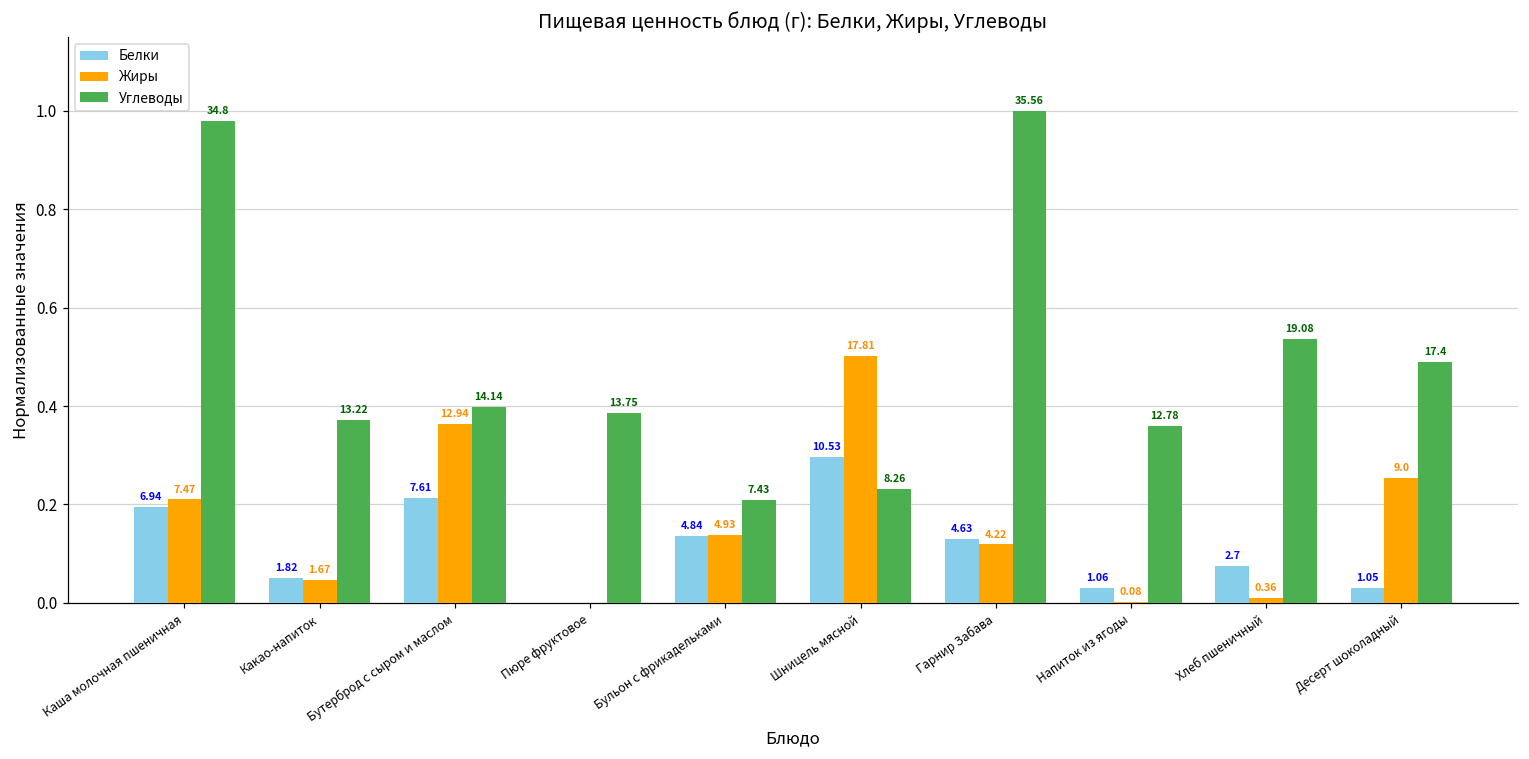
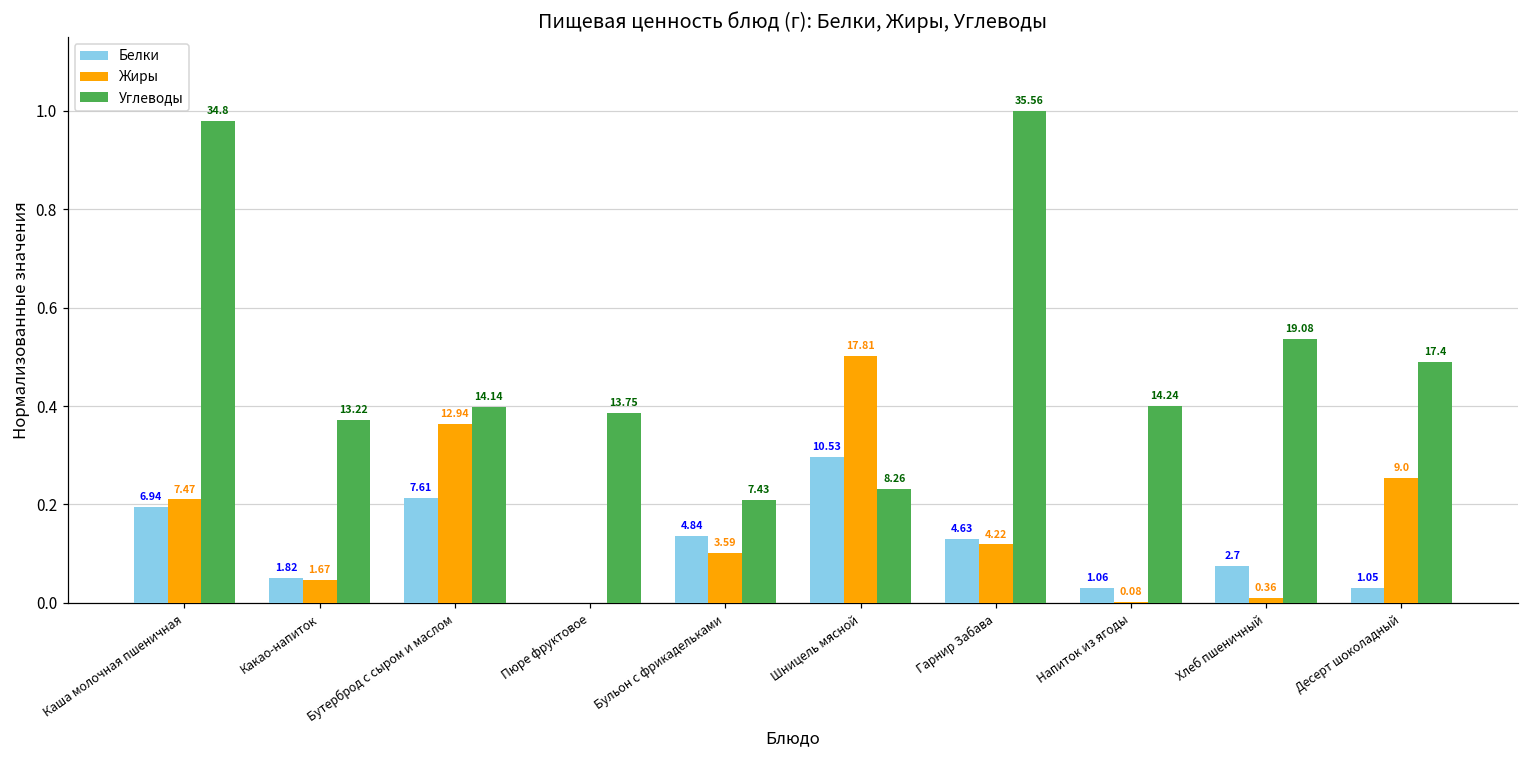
  {
    "Белки": {
      "Пюре фруктовое": 0.00
    },
    "Жиры": {
-     "Бульон с фрикадельками": 4.93
+     "Бульон с фрикадельками": 3.59
    },
    "Углеводы": {
-     "Напиток из ягоды": 12.78
+     "Напиток из ягоды": 14.24
    }
  }
